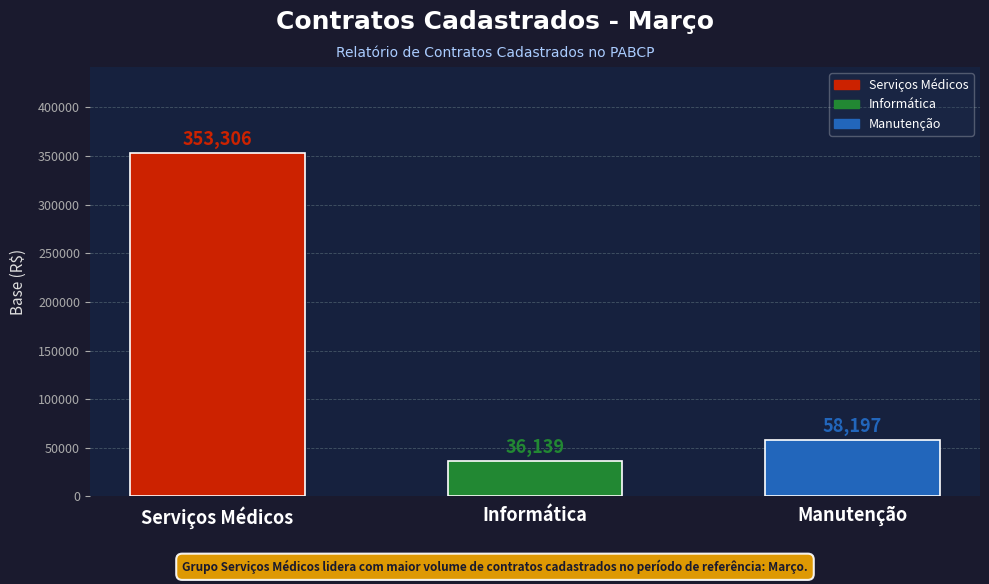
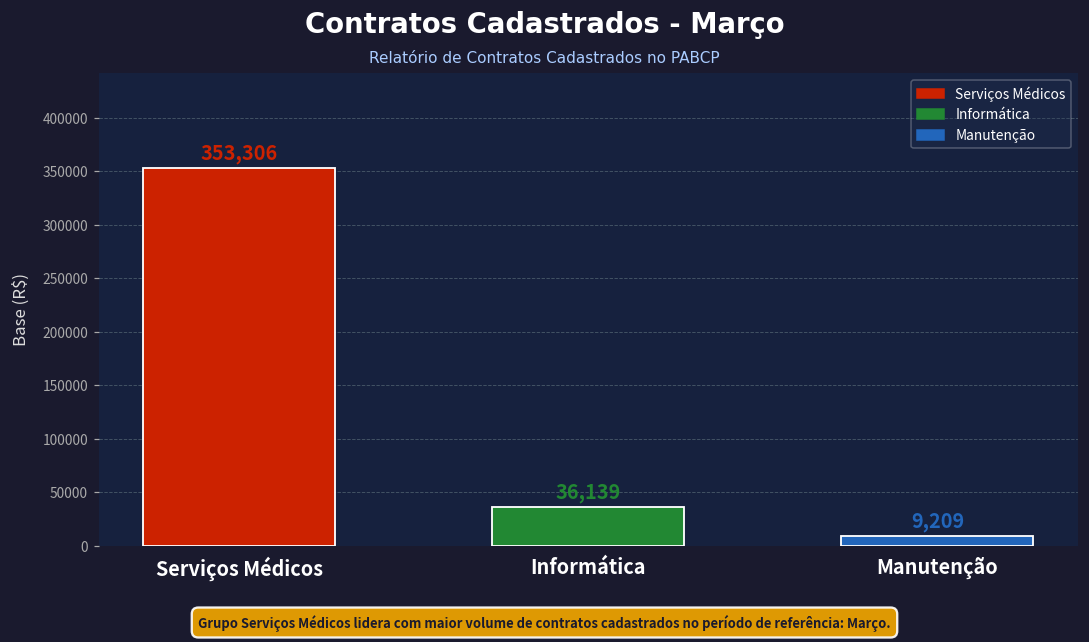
  {
    "Serviços Médicos": "353,306",
    "Informática": "36,139",
-   "Manutenção": "58,197"
+   "Manutenção": "9,209"
  }
